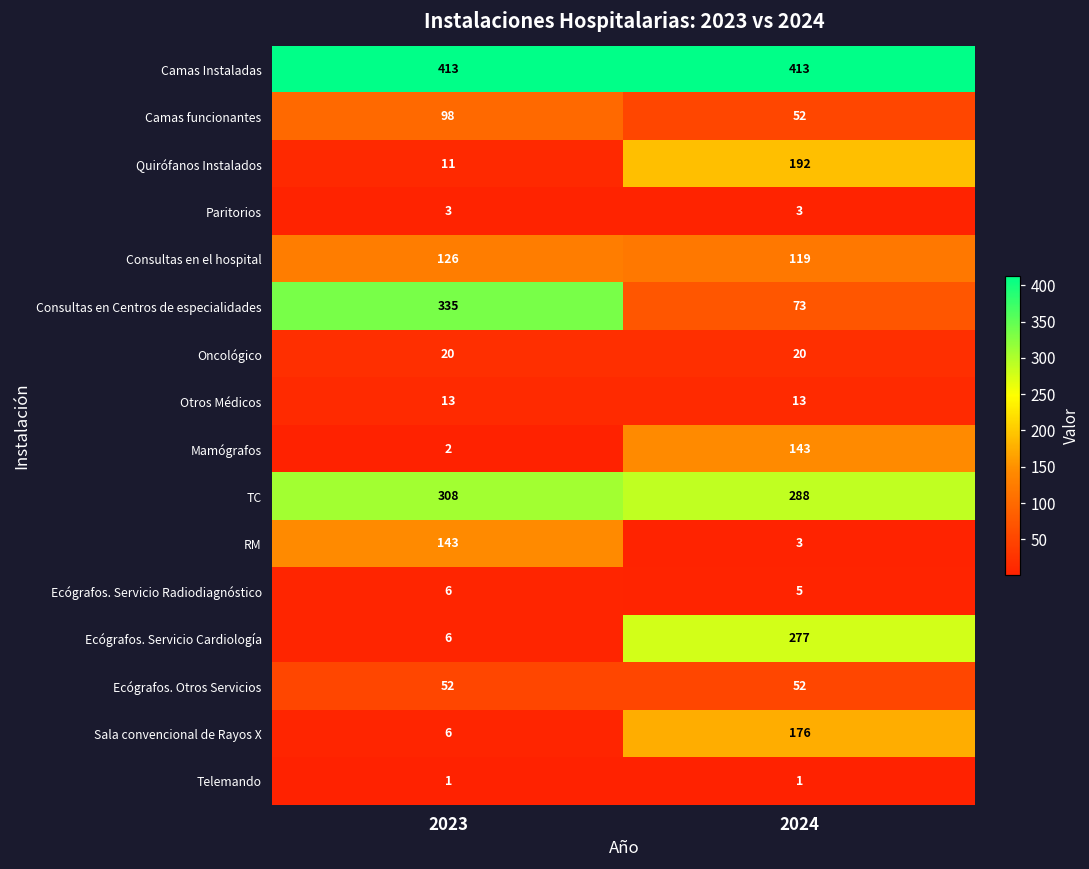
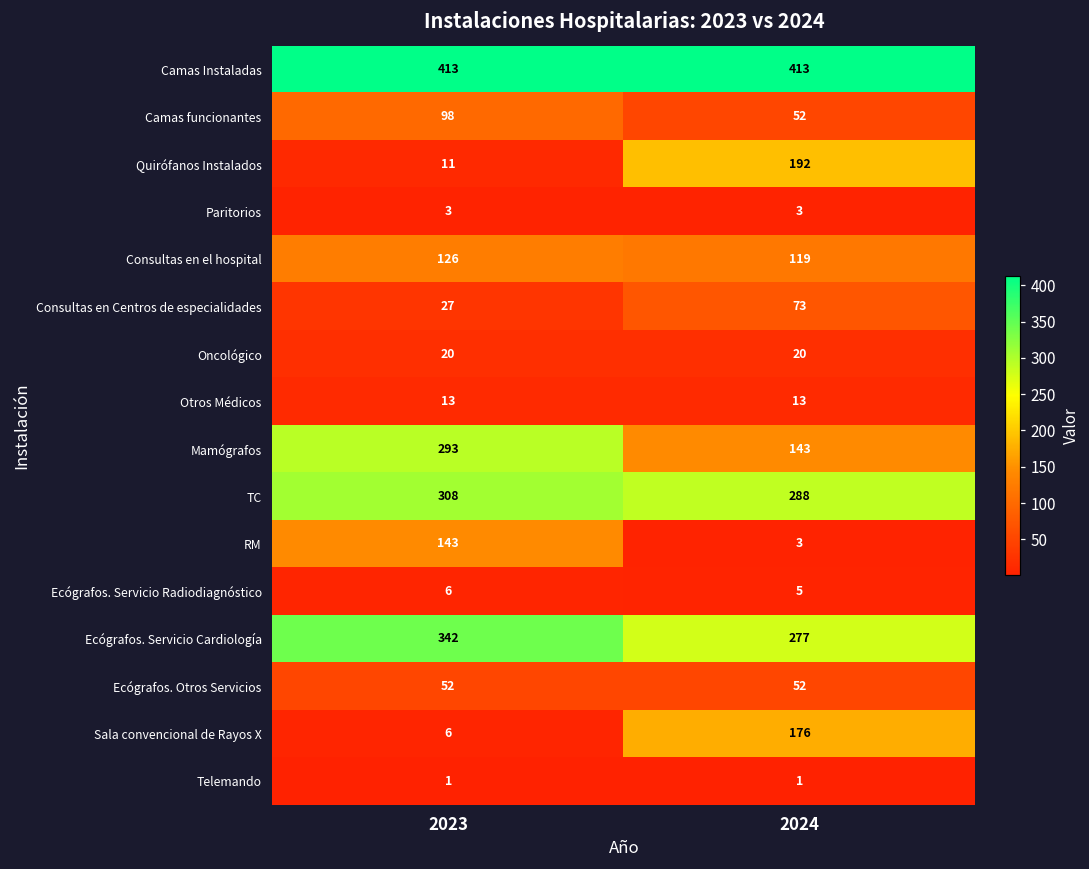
  {
    "Camas Instaladas": {
      "2023": 413,
      "2024": 413
    },
    "Camas funcionantes": {
      "2023": 98,
      "2024": 52
    },
    "Quirófanos Instalados": {
      "2023": 11,
      "2024": 192
    },
    "Paritorios": {
      "2023": 3,
      "2024": 3
    },
    "Consultas en el hospital": {
      "2023": 126,
      "2024": 119
    },
    "Consultas en Centros de especialidades": {
-     "2023": 335,
+     "2023": 27,
      "2024": 73
    },
    "Oncológico": {
      "2023": 20,
      "2024": 20
    },
    "Otros Médicos": {
      "2023": 13,
      "2024": 13
    },
    "Mamógrafos": {
-     "2023": 2,
+     "2023": 293,
      "2024": 143
    },
    "TC": {
      "2023": 308,
      "2024": 288
    },
    "RM": {
      "2023": 143,
      "2024": 3
    },
    "Ecógrafos. Servicio Radiodiagnóstico": {
      "2023": 6,
      "2024": 5
    },
    "Ecógrafos. Servicio Cardiología": {
-     "2023": 6,
+     "2023": 342,
      "2024": 277
    },
    "Ecógrafos. Otros Servicios": {
      "2023": 52,
      "2024": 52
    },
    "Sala convencional de Rayos X": {
      "2023": 6,
      "2024": 176
    },
    "Telemando": {
      "2023": 1,
      "2024": 1
    }
  }
